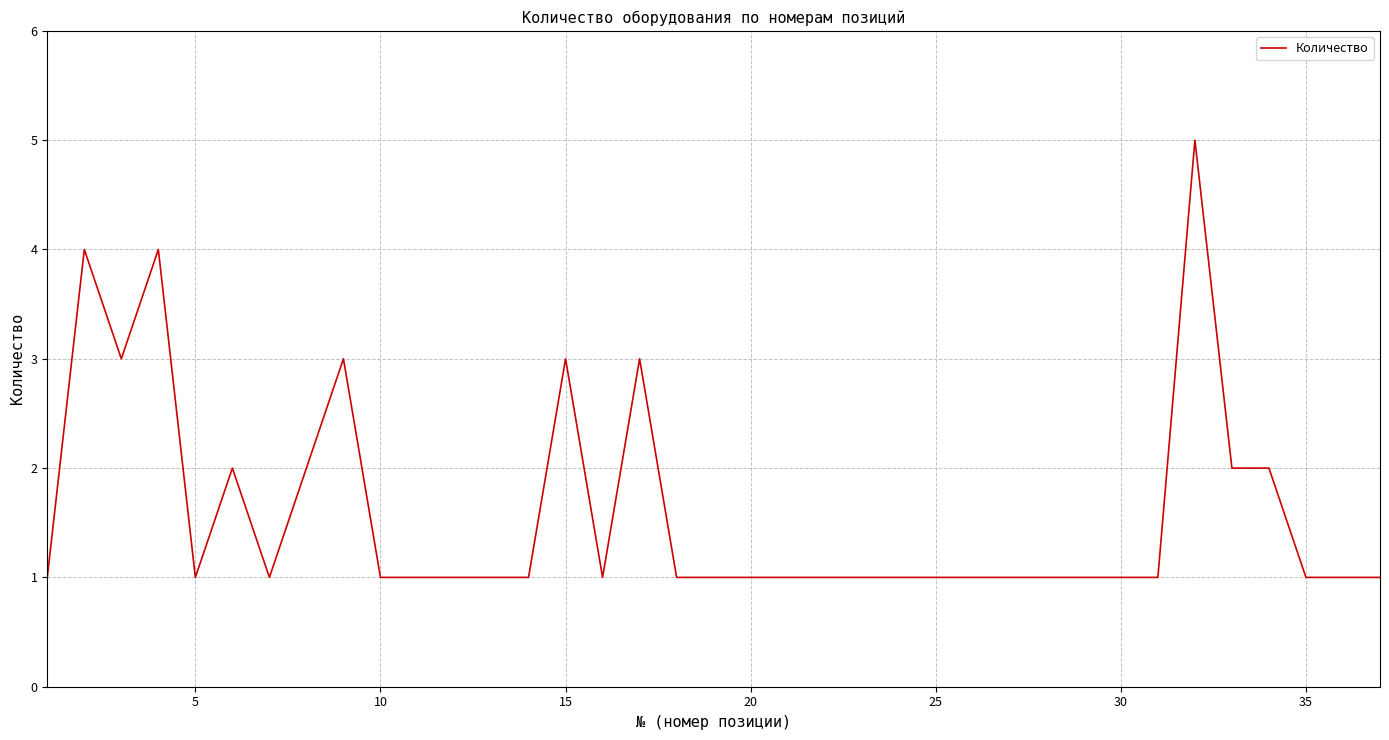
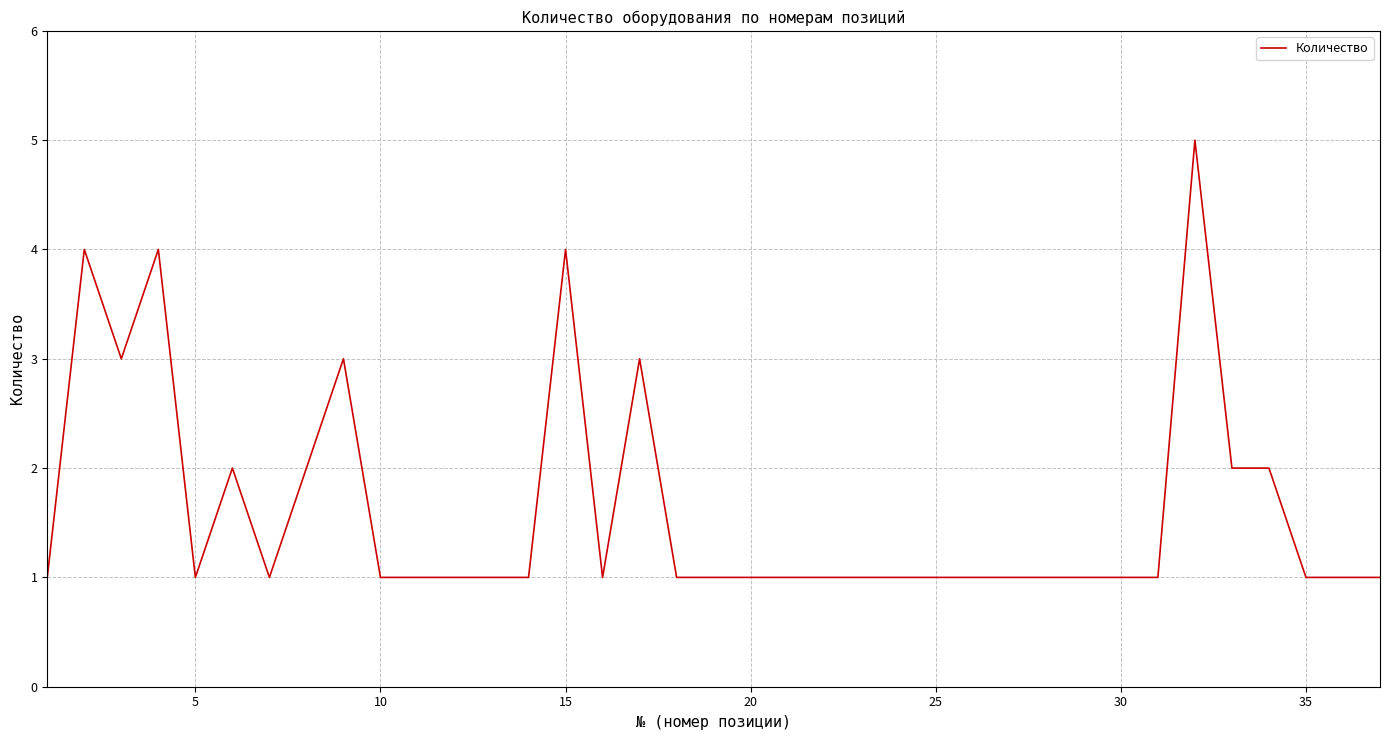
  {
    "5": 1,
    "10": 1,
-   "15": 3,
+   "15": 4,
    "20": 1,
    "25": 1,
    "30": 1,
    "35": 1
  }
